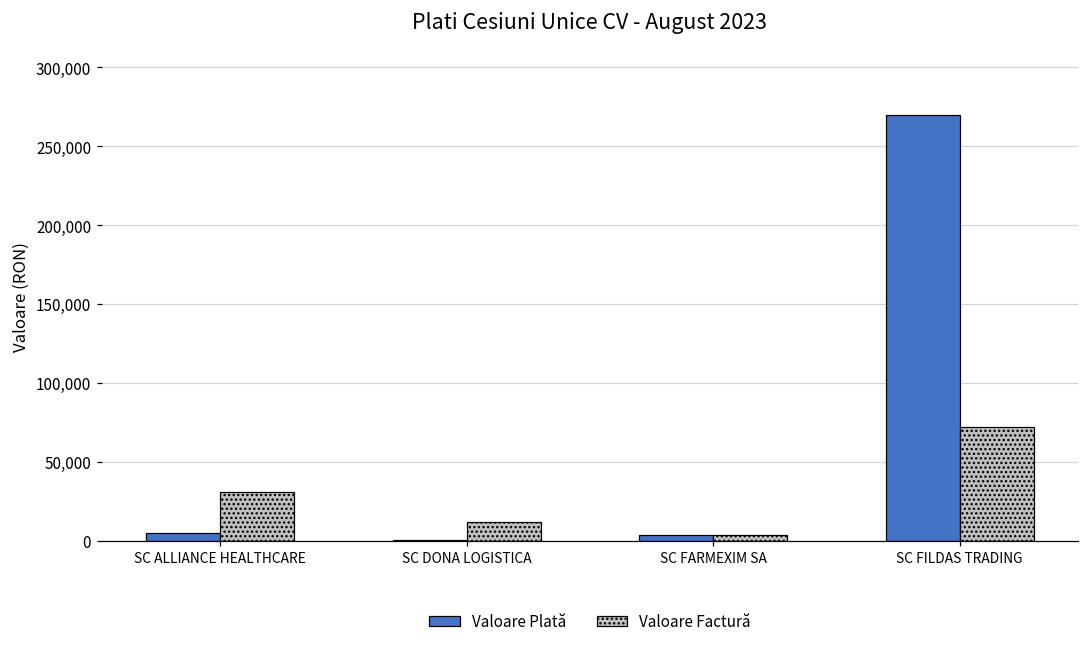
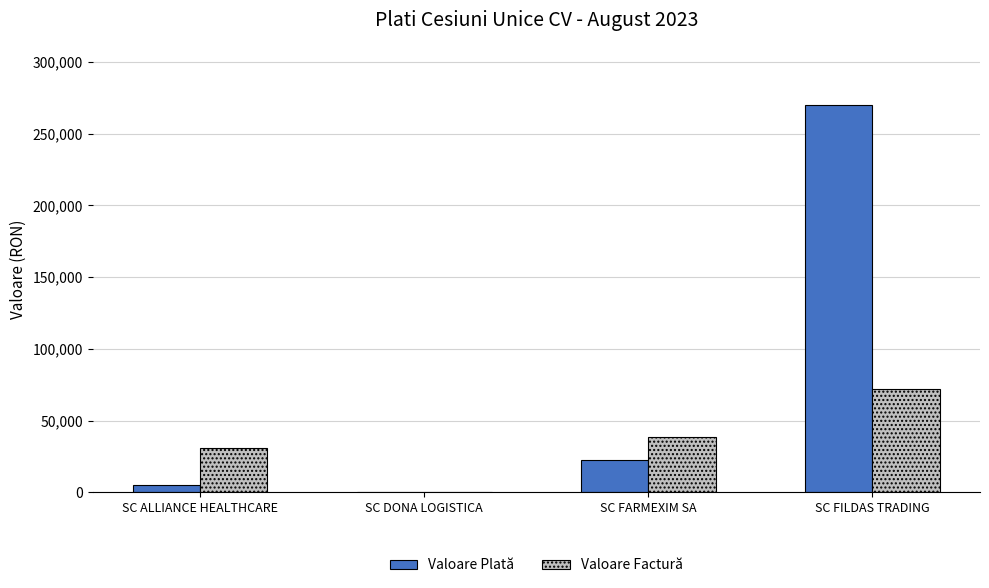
  {
    "Valoare Plată": {
      "SC ALLIANCE HEALTHCARE": "5,000",
-     "SC FARMEXIM SA": "4,000",
+     "SC FARMEXIM SA": "22,000",
      "SC FILDAS TRADING": "270,000"
    },
    "Valoare Factură": {
      "SC ALLIANCE HEALTHCARE": "31,000",
-     "SC DONA LOGISTICA": "12,000",
-     "SC FARMEXIM SA": "4,000",
+     "SC DONA LOGISTICA": "1,000",
+     "SC FARMEXIM SA": "39,000",
      "SC FILDAS TRADING": "72,000"
    }
  }
